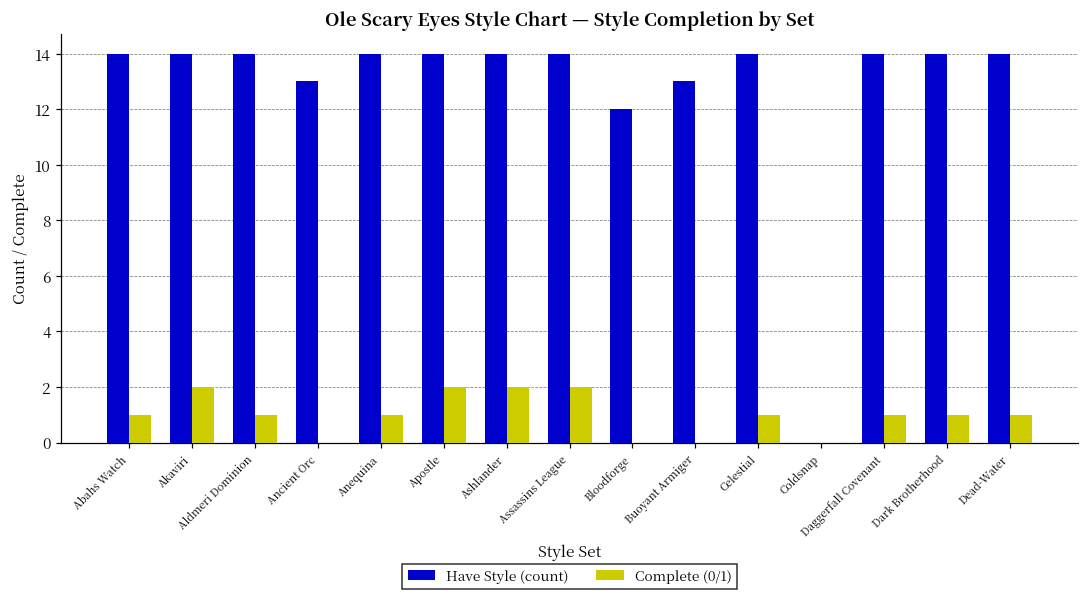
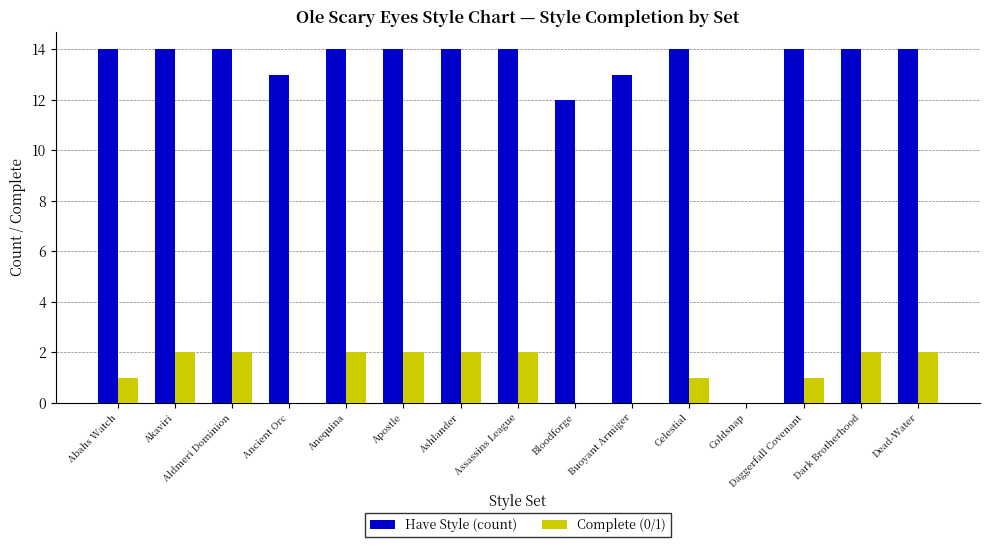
  {
    "Have Style (count)": {
      "Abahs Watch": 14,
      "Akaviri": 14,
      "Aldmeri Dominion": 14,
      "Ancient Orc": 13,
      "Anequina": 14,
      "Apostle": 14,
      "Ashlander": 14,
      "Assassins League": 14,
      "Bloodforge": 12,
      "Buoyant Armiger": 13,
      "Celestial": 14,
      "Coldsnap": 0,
      "Daggerfall Covenant": 14,
      "Dark Brotherhood": 14,
      "Dead-Water": 14
    },
    "Complete (0/1)": {
      "Abahs Watch": 1,
      "Akaviri": 2,
-     "Aldmeri Dominion": 1,
+     "Aldmeri Dominion": 2,
      "Ancient Orc": 0,
-     "Anequina": 1,
+     "Anequina": 2,
      "Apostle": 2,
      "Ashlander": 2,
      "Assassins League": 2,
      "Bloodforge": 0,
      "Buoyant Armiger": 0,
      "Celestial": 1,
      "Coldsnap": 0,
      "Daggerfall Covenant": 1,
-     "Dark Brotherhood": 1,
-     "Dead-Water": 1
+     "Dark Brotherhood": 2,
+     "Dead-Water": 2
    }
  }
